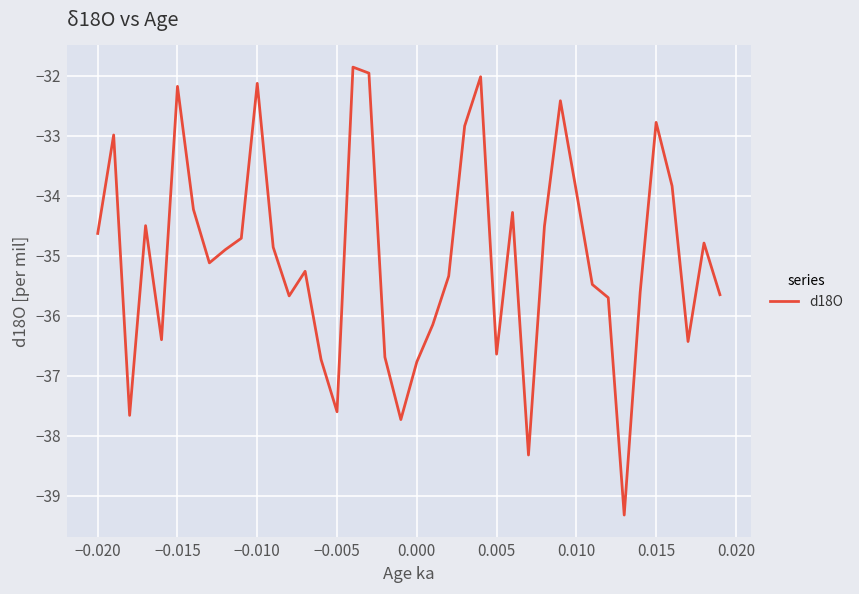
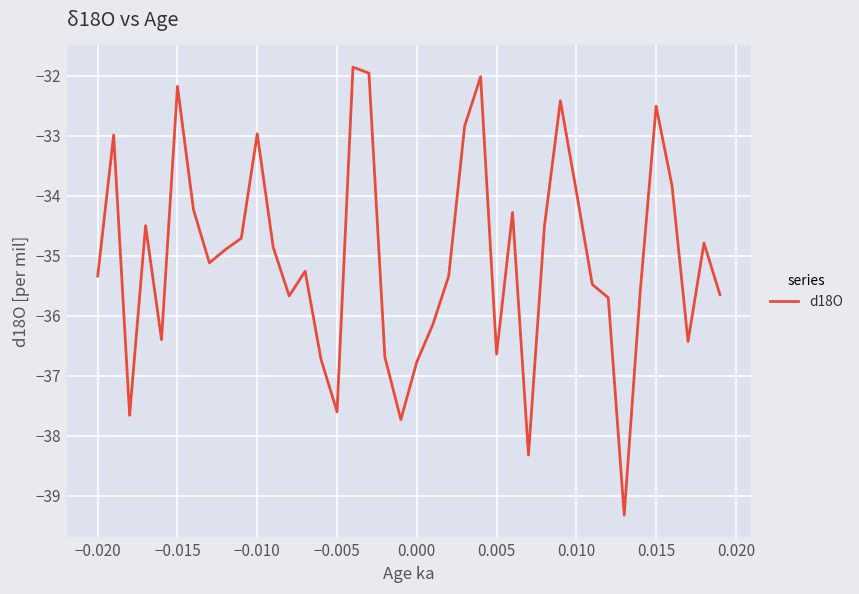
  {
-   "−0.020": -34.6,
+   "−0.020": -35.3,
    "−0.015": -32.2,
-   "−0.010": -32.1,
+   "−0.010": -33.0,
    "−0.005": -37.6,
    "0.000": -36.8,
    "0.005": -36.6,
    "0.010": -33.9,
-   "0.015": -32.8
+   "0.015": -32.5
  }
